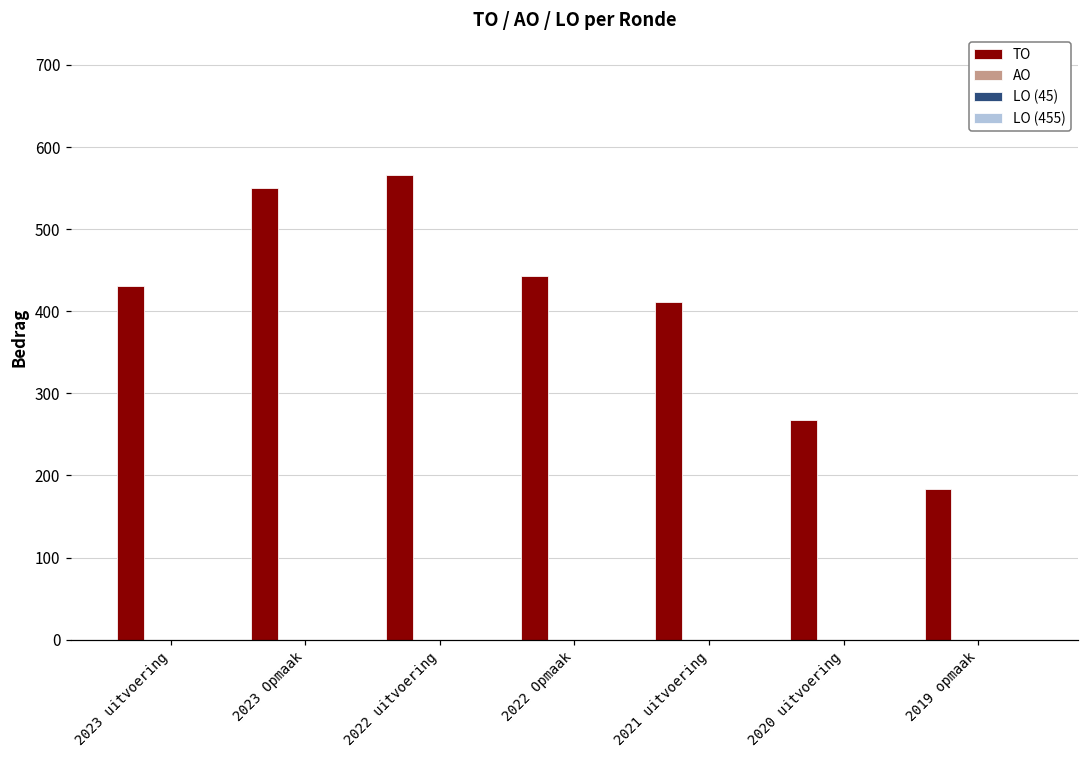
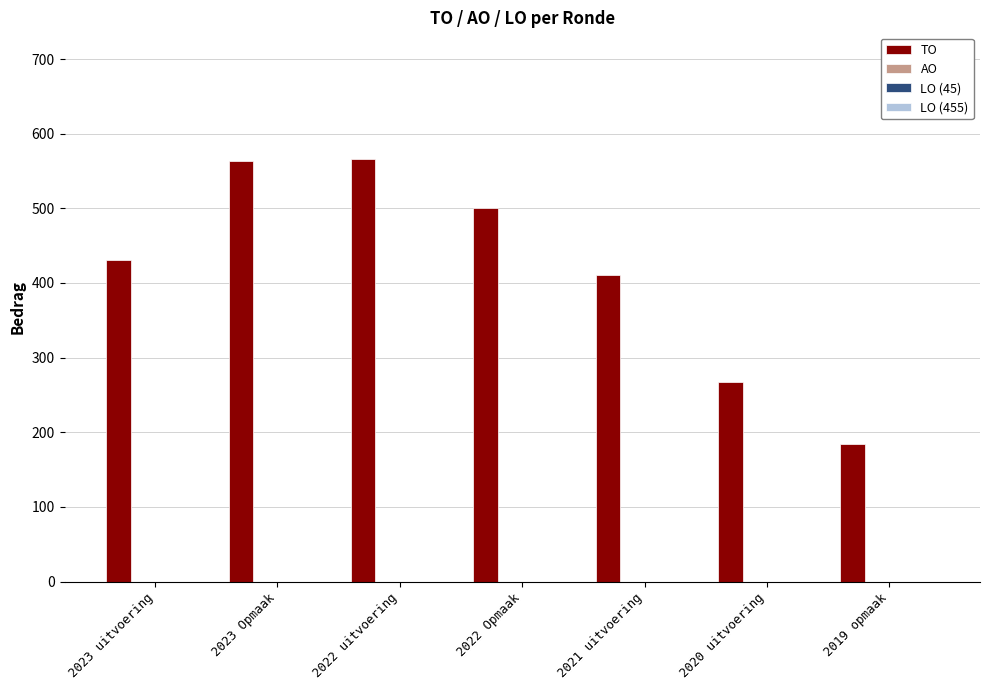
  {
    "TO": {
      "2023 uitvoering": 430,
-     "2023 Opmaak": 550,
+     "2023 Opmaak": 560,
      "2022 uitvoering": 570,
-     "2022 Opmaak": 440,
+     "2022 Opmaak": 500,
      "2021 uitvoering": 410,
      "2020 uitvoering": 270,
      "2019 opmaak": 180
    },
    "AO": {
      "2023 uitvoering": 0,
      "2023 Opmaak": 0,
      "2022 uitvoering": 0,
      "2022 Opmaak": 0,
      "2021 uitvoering": 0,
      "2020 uitvoering": 0,
      "2019 opmaak": 0
    },
    "LO (45)": {
      "2023 uitvoering": 0,
      "2023 Opmaak": 0,
      "2022 uitvoering": 0,
      "2022 Opmaak": 0,
      "2021 uitvoering": 0,
      "2020 uitvoering": 0,
      "2019 opmaak": 0
    },
    "LO (455)": {
      "2023 uitvoering": 0,
      "2023 Opmaak": 0,
      "2022 uitvoering": 0,
      "2022 Opmaak": 0,
      "2021 uitvoering": 0,
      "2020 uitvoering": 0,
      "2019 opmaak": 0
    }
  }
